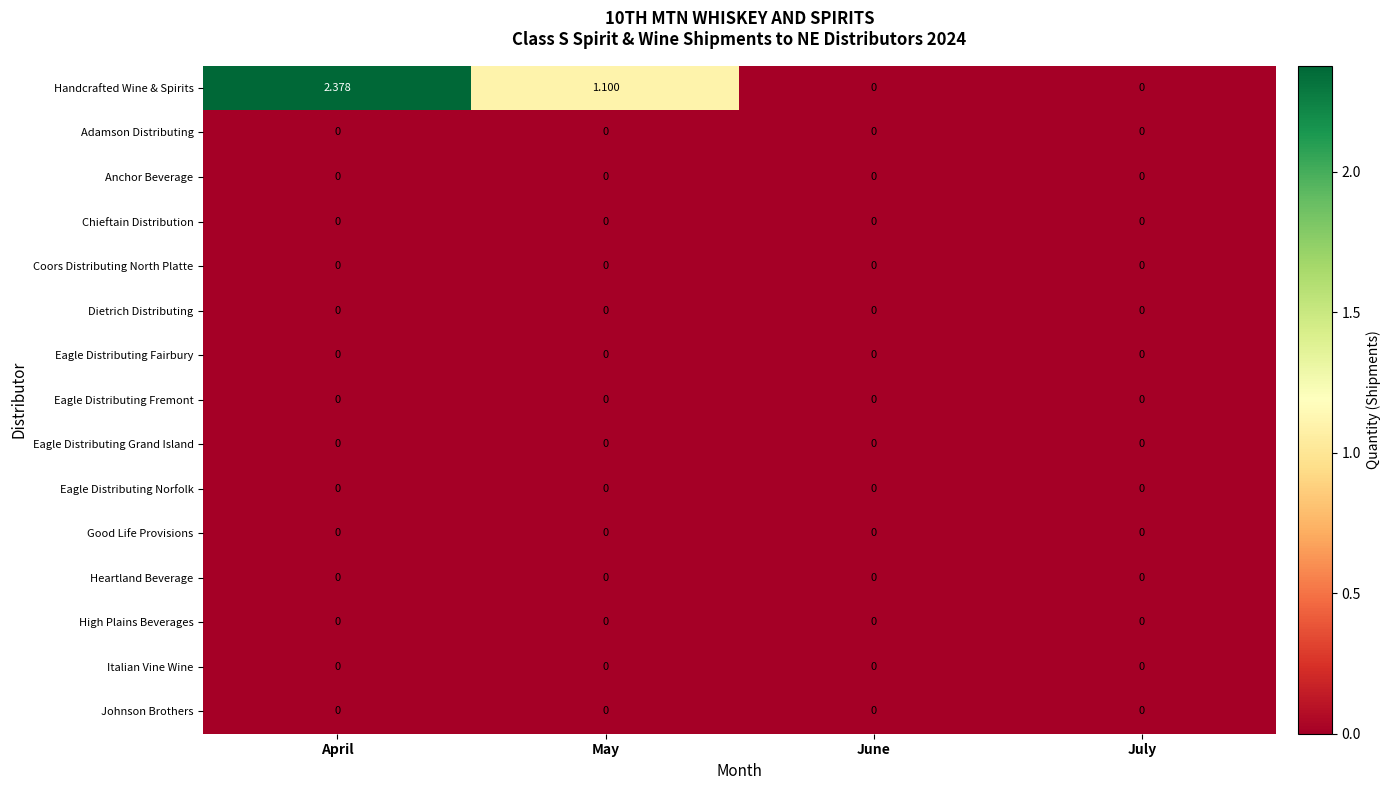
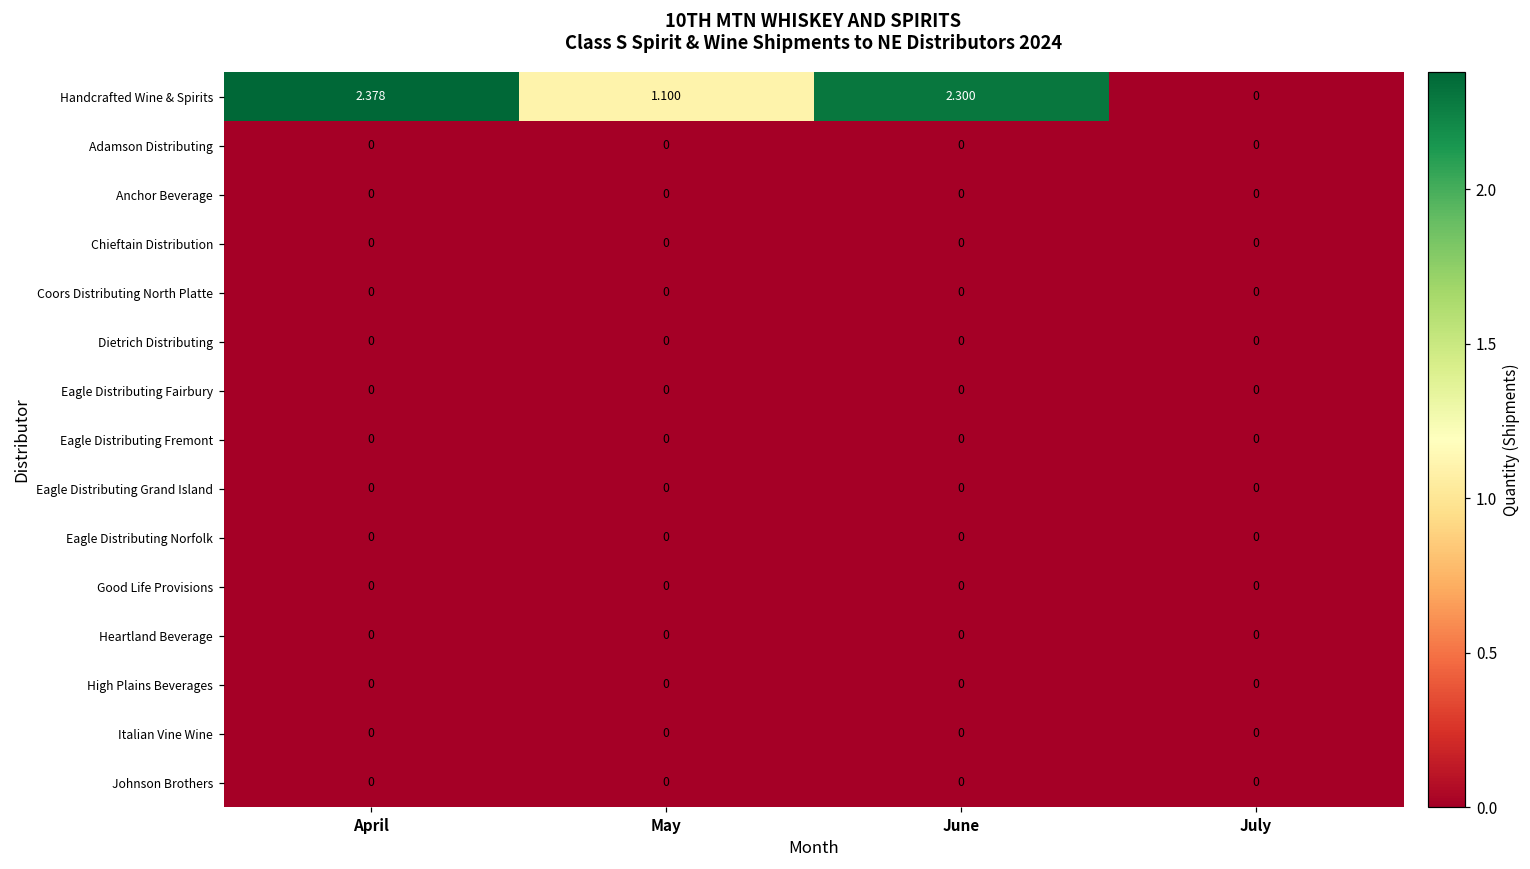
  {
    "Handcrafted Wine & Spirits": {
      "April": 2.378,
      "May": 1.100,
-     "June": 0,
+     "June": 2.300,
      "July": 0
    },
    "Adamson Distributing": {
      "April": 0,
      "May": 0,
      "June": 0,
      "July": 0
    },
    "Anchor Beverage": {
      "April": 0,
      "May": 0,
      "June": 0,
      "July": 0
    },
    "Chieftain Distribution": {
      "April": 0,
      "May": 0,
      "June": 0,
      "July": 0
    },
    "Coors Distributing North Platte": {
      "April": 0,
      "May": 0,
      "June": 0,
      "July": 0
    },
    "Dietrich Distributing": {
      "April": 0,
      "May": 0,
      "June": 0,
      "July": 0
    },
    "Eagle Distributing Fairbury": {
      "April": 0,
      "May": 0,
      "June": 0,
      "July": 0
    },
    "Eagle Distributing Fremont": {
      "April": 0,
      "May": 0,
      "June": 0,
      "July": 0
    },
    "Eagle Distributing Grand Island": {
      "April": 0,
      "May": 0,
      "June": 0,
      "July": 0
    },
    "Eagle Distributing Norfolk": {
      "April": 0,
      "May": 0,
      "June": 0,
      "July": 0
    },
    "Good Life Provisions": {
      "April": 0,
      "May": 0,
      "June": 0,
      "July": 0
    },
    "Heartland Beverage": {
      "April": 0,
      "May": 0,
      "June": 0,
      "July": 0
    },
    "High Plains Beverages": {
      "April": 0,
      "May": 0,
      "June": 0,
      "July": 0
    },
    "Italian Vine Wine": {
      "April": 0,
      "May": 0,
      "June": 0,
      "July": 0
    },
    "Johnson Brothers": {
      "April": 0,
      "May": 0,
      "June": 0,
      "July": 0
    }
  }
